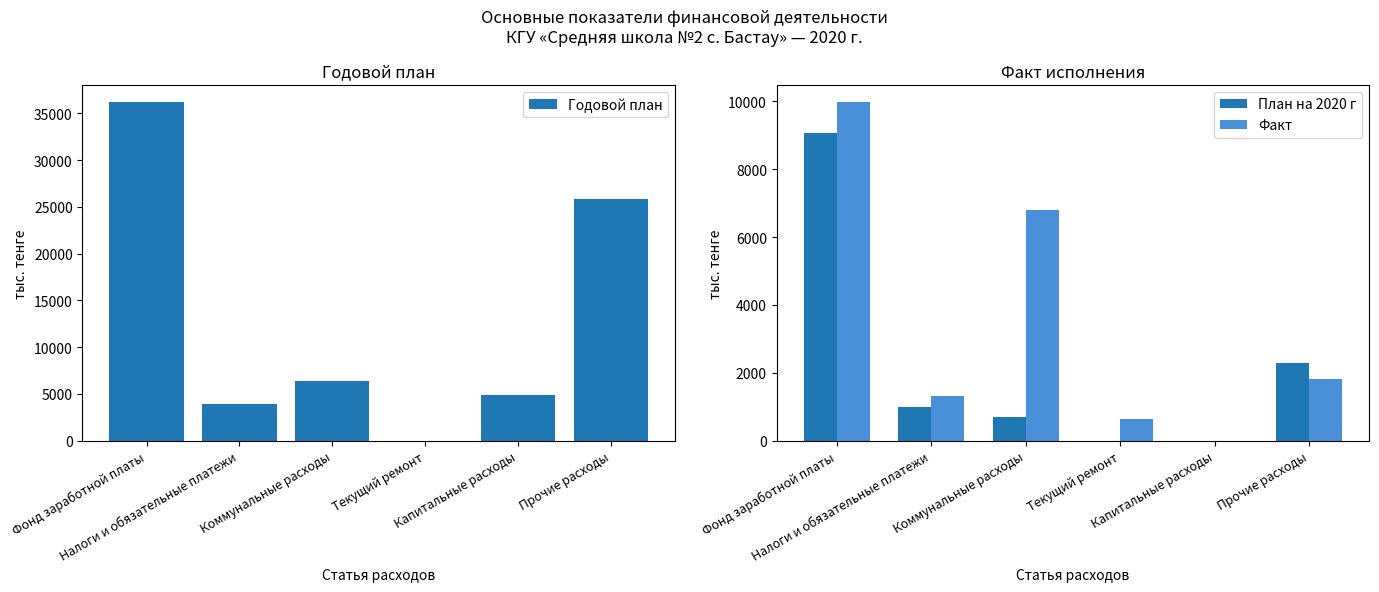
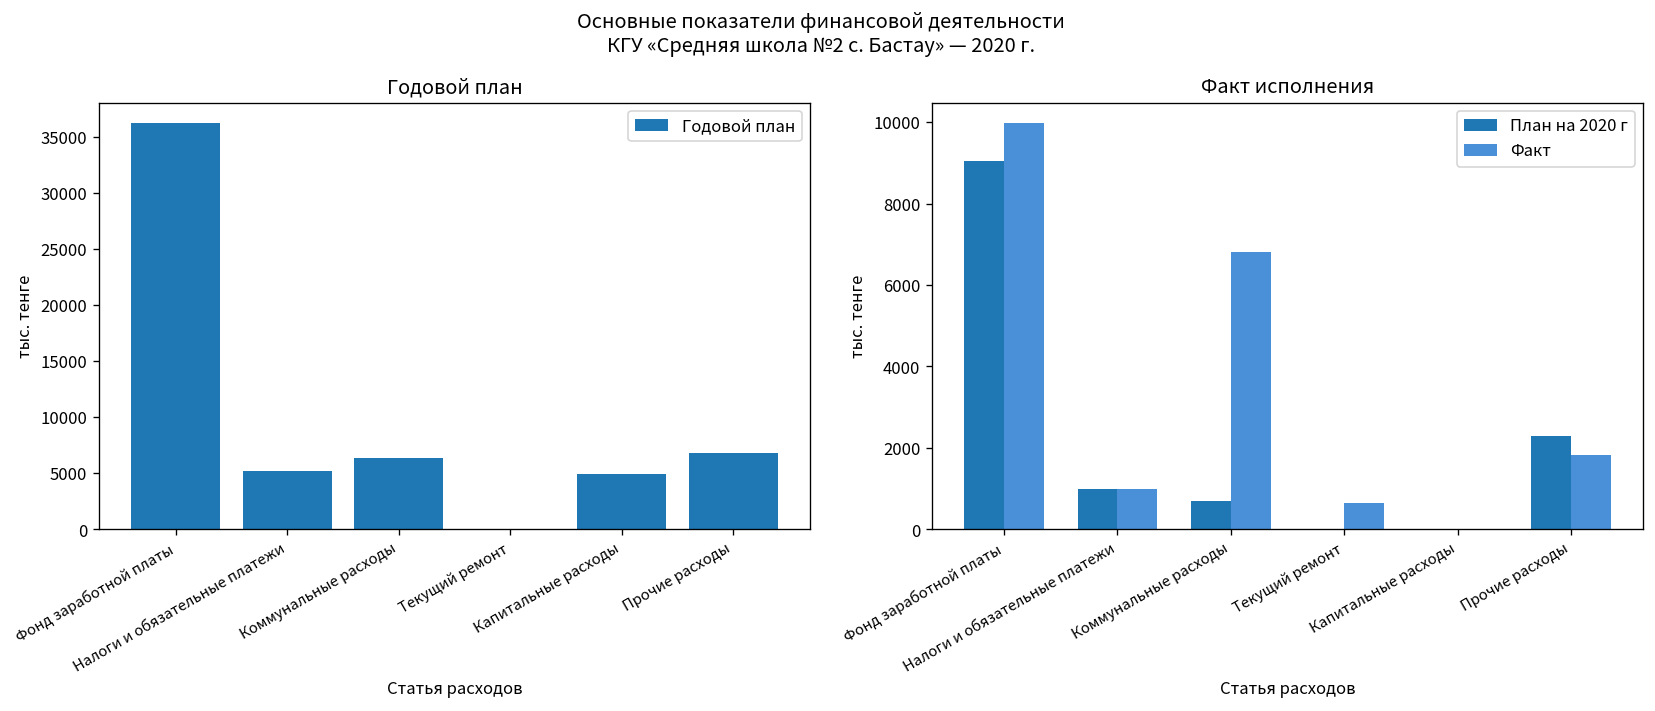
  {
    "Годовой план": {
      "Фонд заработной платы": 36000,
-     "Налоги и обязательные платежи": 4000,
+     "Налоги и обязательные платежи": 5000,
      "Коммунальные расходы": 6000,
      "Текущий ремонт": 0,
      "Капитальные расходы": 5000,
-     "Прочие расходы": 26000
+     "Прочие расходы": 7000
    },
    "Факт исполнения": {
      "План на 2020 г": {
        "Фонд заработной платы": 9100,
        "Налоги и обязательные платежи": 1000,
        "Коммунальные расходы": 700,
        "Текущий ремонт": 0,
        "Капитальные расходы": 0,
        "Прочие расходы": 2300
      },
      "Факт": {
        "Фонд заработной платы": 10000,
-       "Налоги и обязательные платежи": 1300,
+       "Налоги и обязательные платежи": 1000,
        "Коммунальные расходы": 6800,
        "Текущий ремонт": 600,
        "Капитальные расходы": 0,
        "Прочие расходы": 1800
      }
    }
  }
